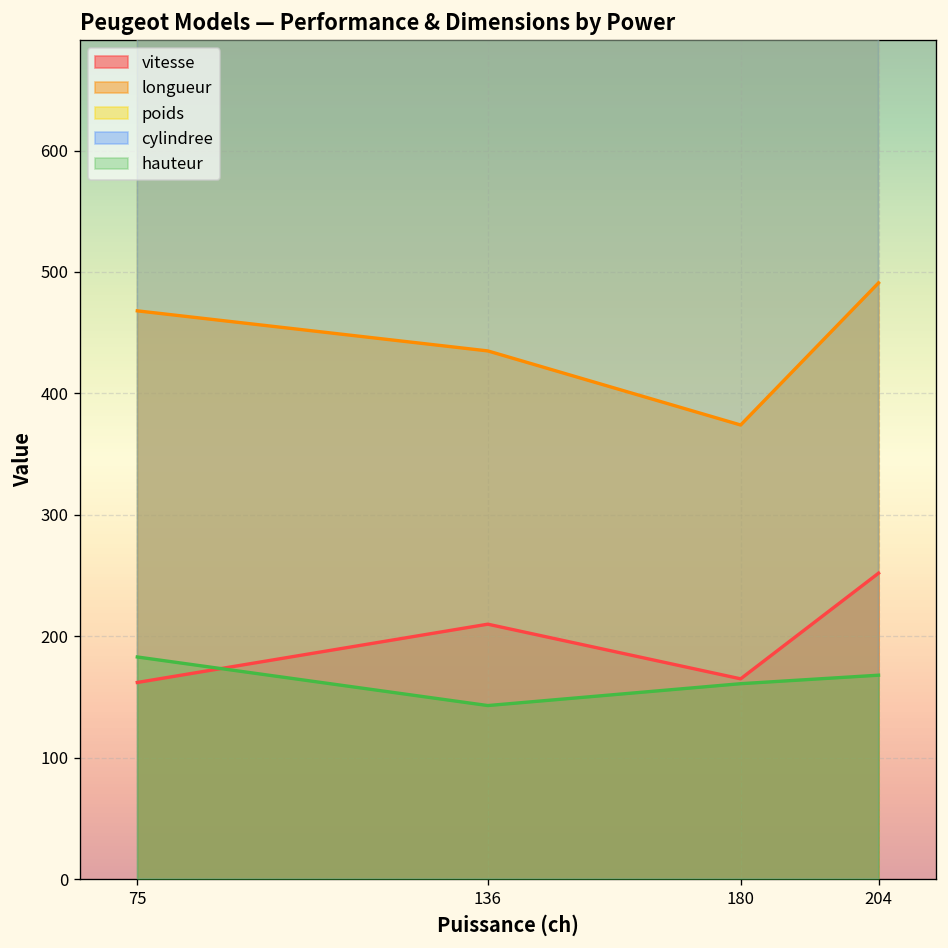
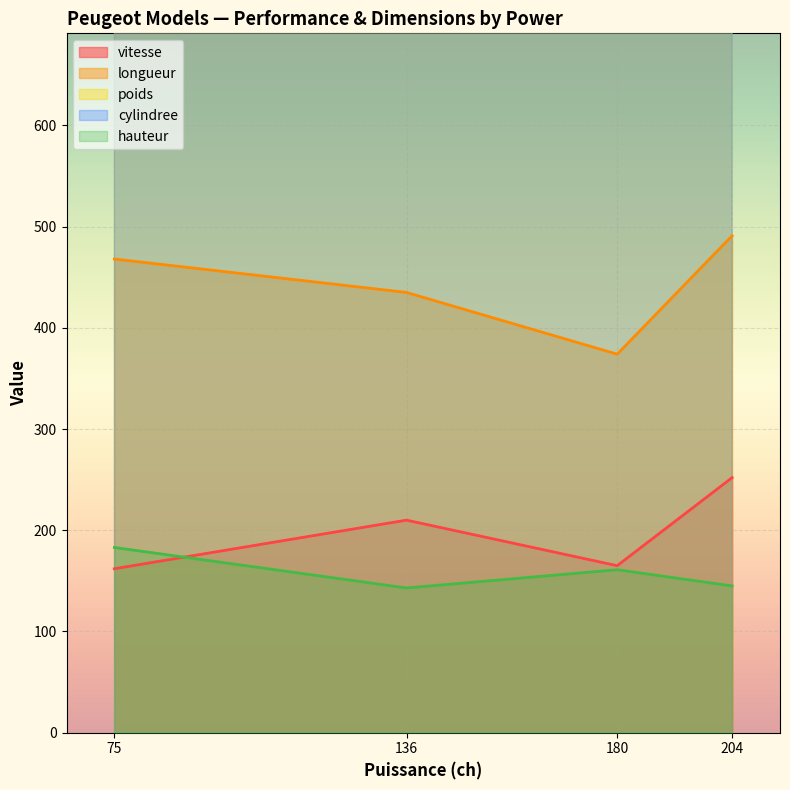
  {
    "vitesse": {
      "75": 162,
      "136": 210,
      "180": 165,
      "204": 252
    },
    "hauteur": {
      "75": 183,
      "136": 143,
      "180": 161,
-     "204": 168
+     "204": 145
    }
  }
